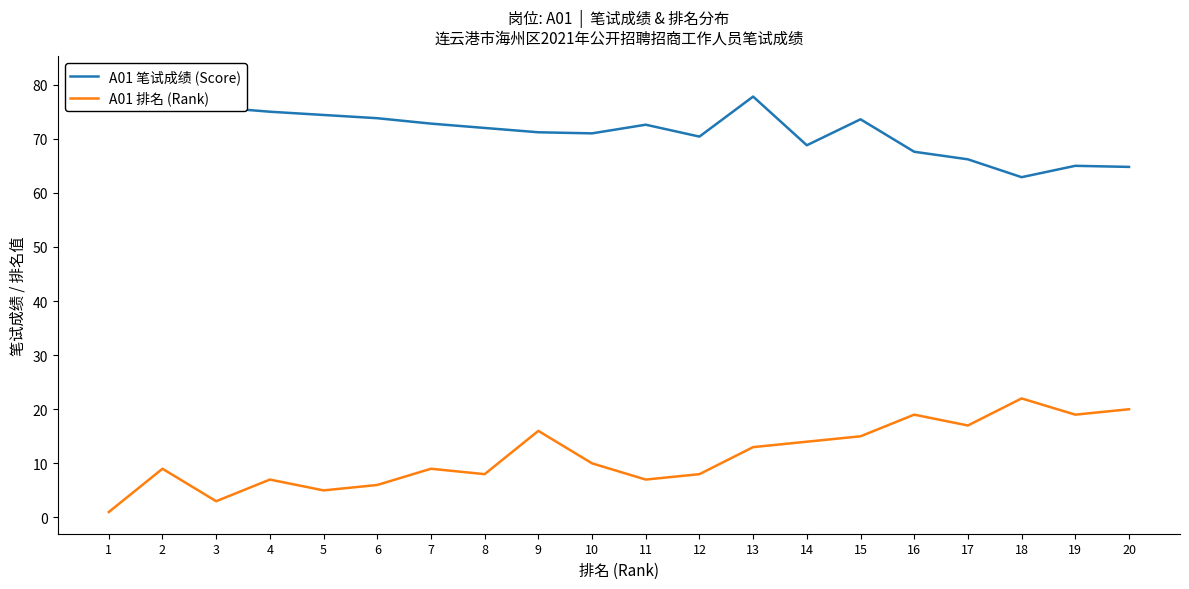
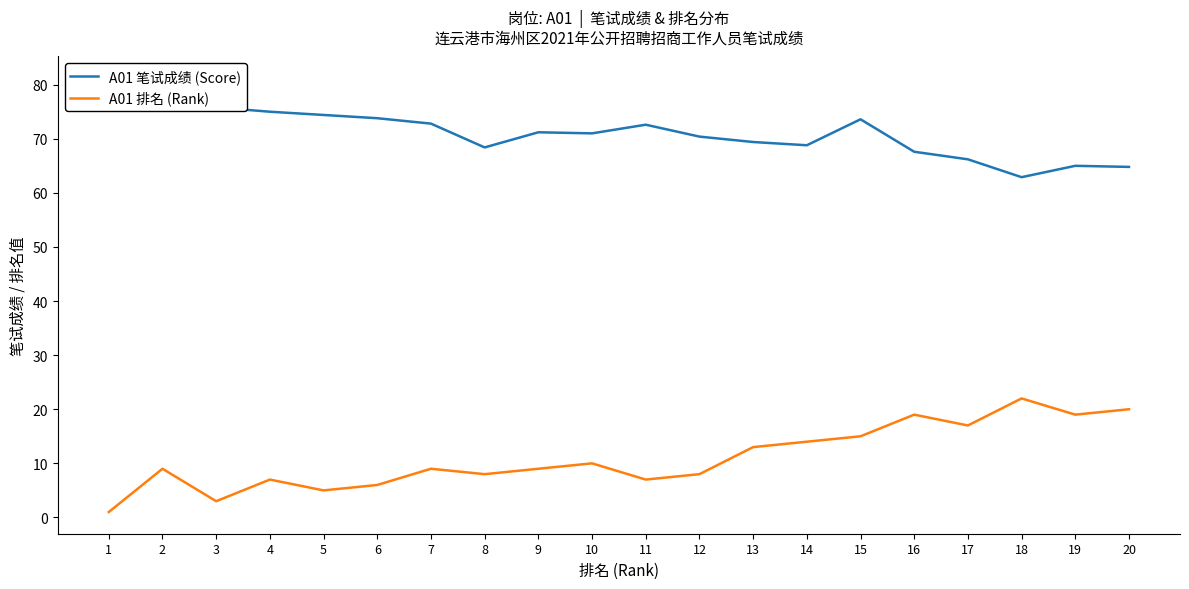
  {
    "A01 笔试成绩 (Score)": {
      "4": 75,
      "5": 74,
      "6": 74,
      "7": 73,
-     "8": 72,
+     "8": 68,
      "9": 71,
      "10": 71,
      "11": 73,
      "12": 70,
-     "13": 78,
+     "13": 69,
      "14": 69,
      "15": 74,
      "16": 68,
      "17": 66,
      "18": 63,
      "19": 65,
      "20": 65
    },
    "A01 排名 (Rank)": {
      "1": 1,
      "2": 9,
      "3": 3,
      "4": 7,
      "5": 5,
      "6": 6,
      "7": 9,
      "8": 8,
-     "9": 16,
+     "9": 9,
      "10": 10,
      "11": 7,
      "12": 8,
      "13": 13,
      "14": 14,
      "15": 15,
      "16": 19,
      "17": 17,
      "18": 22,
      "19": 19,
      "20": 20
    }
  }
